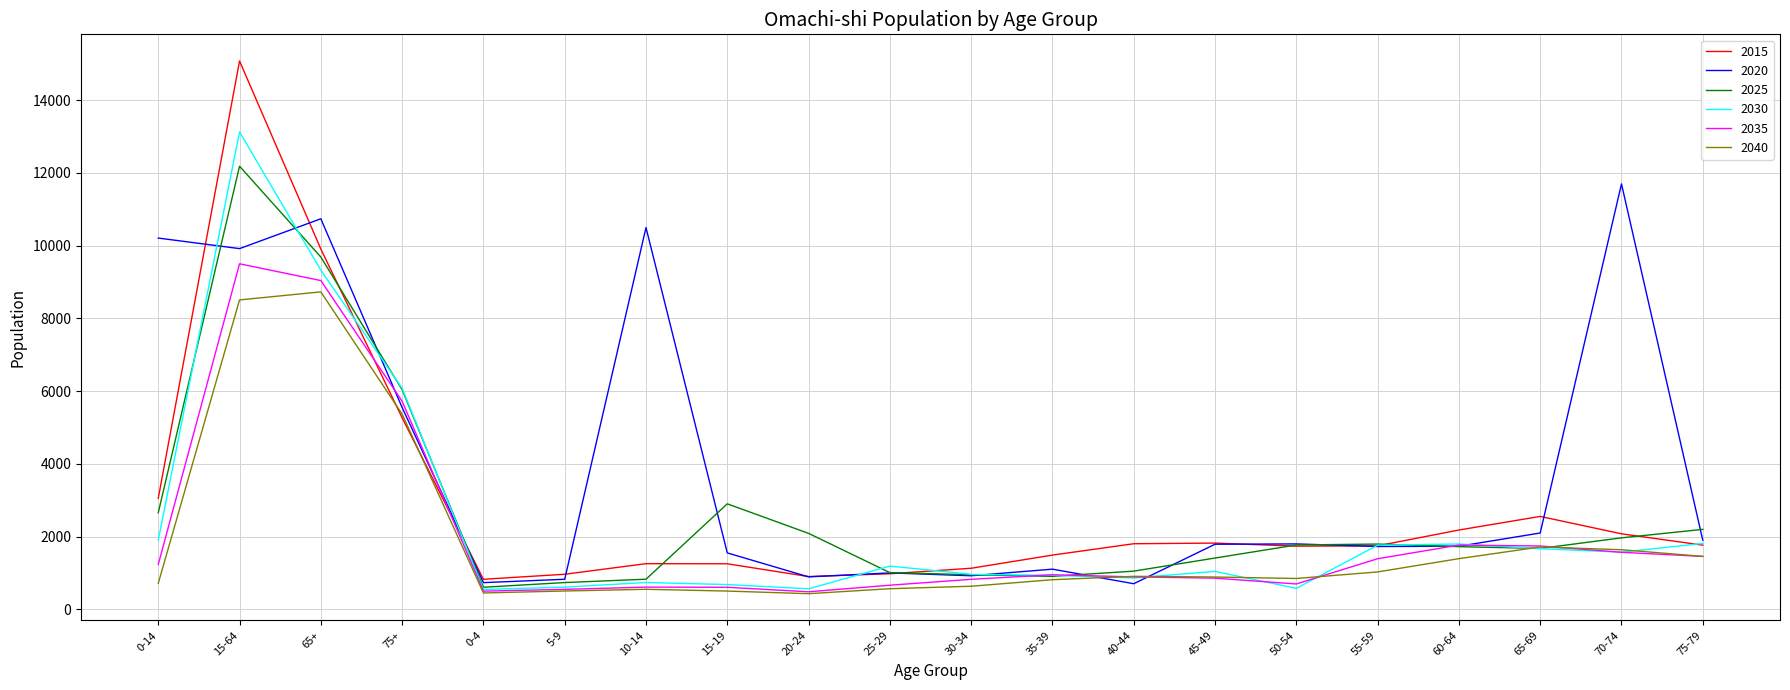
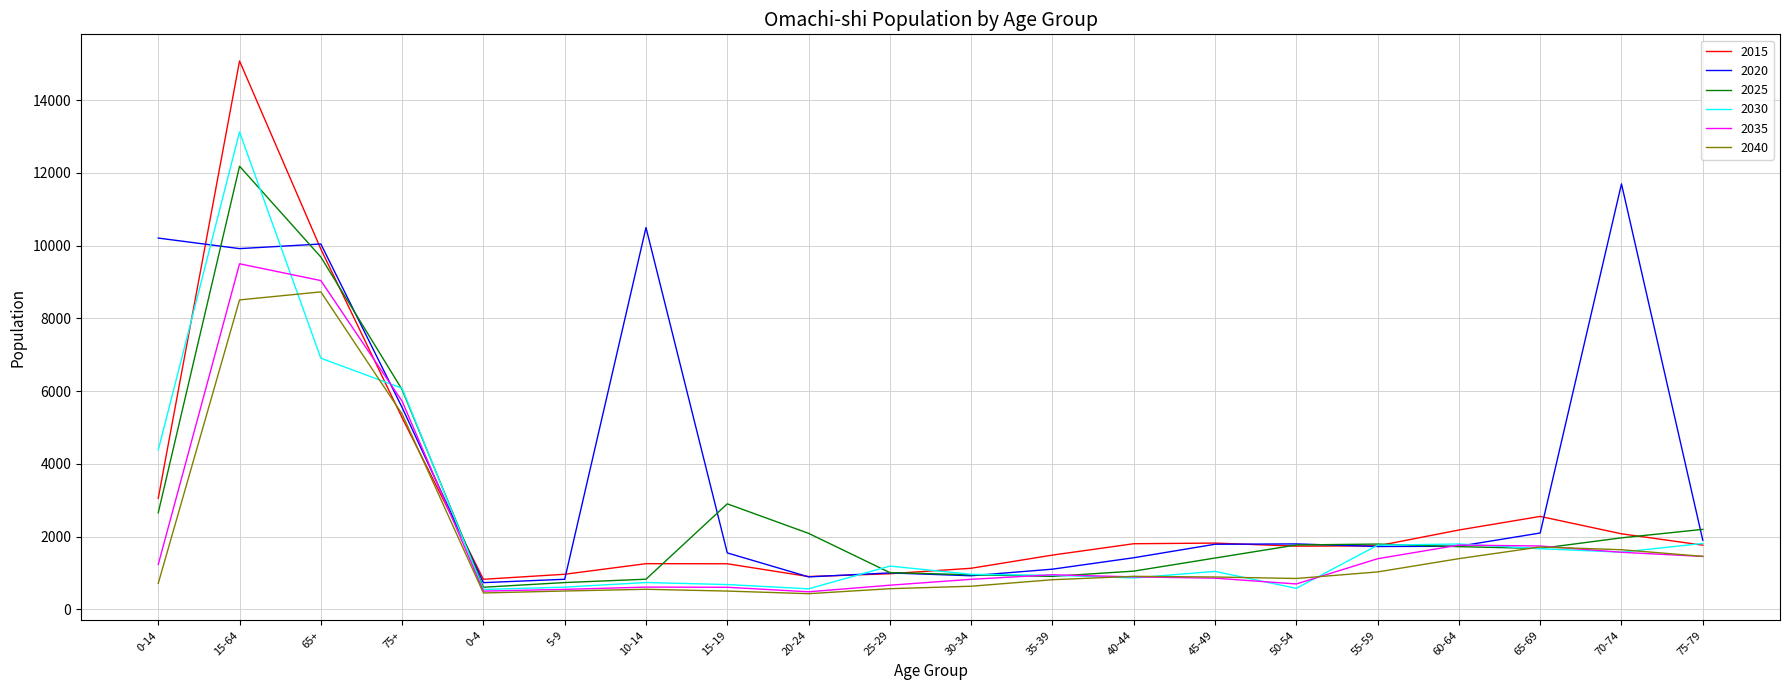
  {
    "2015": {
      "0-14": 3100,
      "15-64": 15100,
      "65+": 9900,
      "75+": 5300,
      "0-4": 800,
      "5-9": 1000,
      "10-14": 1300,
      "15-19": 1300,
      "30-34": 1100,
      "35-39": 1500,
      "40-44": 1800,
      "60-64": 2200,
      "65-69": 2600,
      "70-74": 2100
    },
    "2020": {
      "0-14": 10200,
      "15-64": 9900,
-     "65+": 10700,
+     "65+": 10000,
      "75+": 5600,
      "0-4": 700,
      "5-9": 800,
      "10-14": 10500,
      "15-19": 1600,
      "35-39": 1100,
-     "40-44": 700,
+     "40-44": 1400,
      "65-69": 2100,
      "70-74": 11700,
      "75-79": 1900
    },
    "2025": {
      "0-14": 2700,
      "15-64": 12200,
      "65+": 9700,
      "5-9": 700,
      "10-14": 800,
      "15-19": 2900,
      "20-24": 2100,
      "40-44": 1100,
      "45-49": 1400,
      "70-74": 2000,
      "75-79": 2200
    },
    "2030": {
-     "0-14": 1900,
+     "0-14": 4400,
      "15-64": 13100,
-     "65+": 9300,
+     "65+": 6900,
      "10-14": 700,
      "15-19": 700,
      "20-24": 600,
      "25-29": 1200,
      "45-49": 1000,
      "50-54": 600
    },
    "2035": {
      "0-14": 1200,
      "15-64": 9500,
      "65+": 9000,
      "75+": 5700,
      "15-19": 600,
      "25-29": 700,
      "30-34": 800,
      "50-54": 700,
      "55-59": 1400
    },
    "2040": {
      "0-14": 700,
      "15-64": 8500,
      "65+": 8700,
      "75+": 5400,
      "15-19": 500,
      "25-29": 600,
      "30-34": 600,
      "35-39": 800,
      "50-54": 900,
      "55-59": 1000,
      "60-64": 1400
    }
  }
